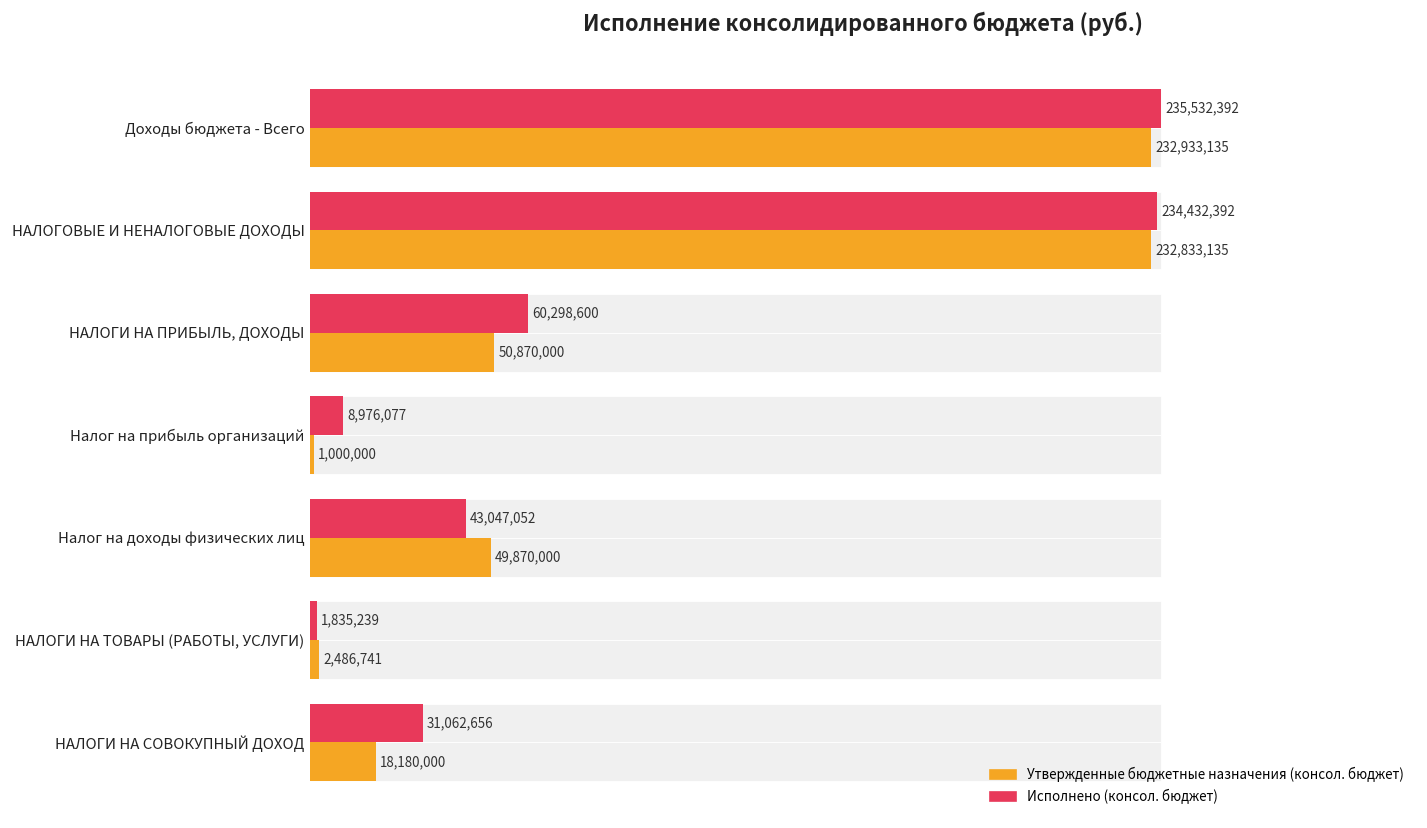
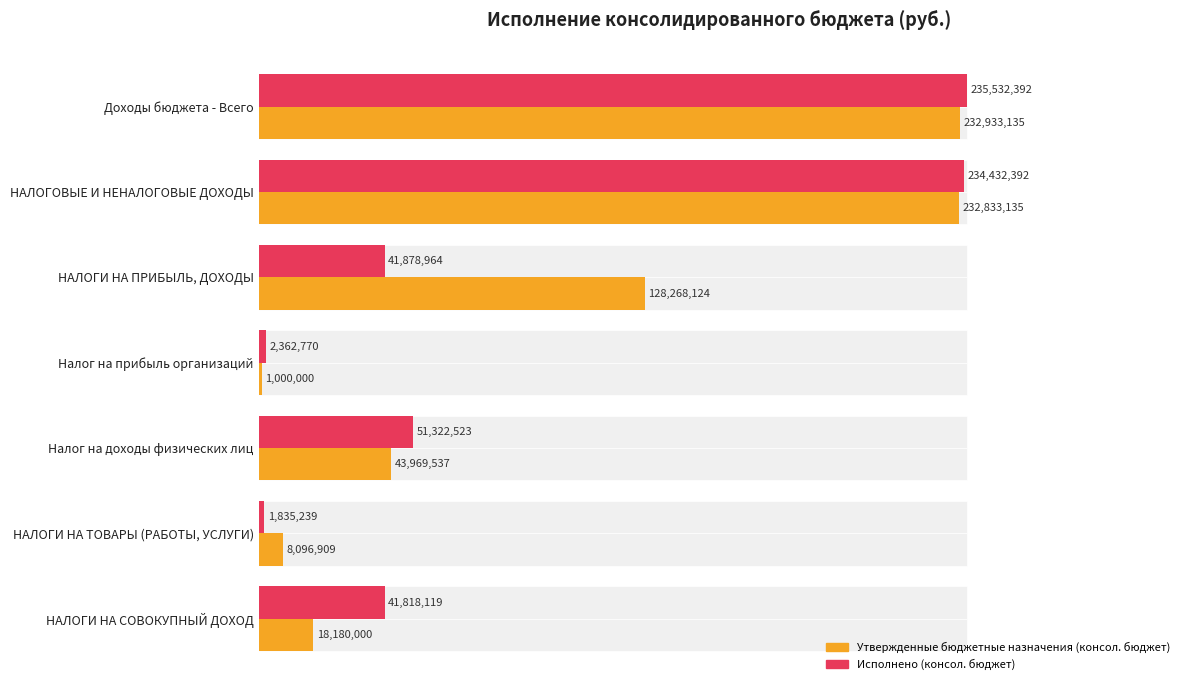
  {
    "Утвержденные бюджетные назначения (консол. бюджет)": {
-     "НАЛОГИ НА ПРИБЫЛЬ, ДОХОДЫ": "50,870,000",
-     "Налог на доходы физических лиц": "49,870,000",
-     "НАЛОГИ НА ТОВАРЫ (РАБОТЫ, УСЛУГИ)": "2,486,741"
+     "НАЛОГИ НА ПРИБЫЛЬ, ДОХОДЫ": "128,268,124",
+     "Налог на доходы физических лиц": "43,969,537",
+     "НАЛОГИ НА ТОВАРЫ (РАБОТЫ, УСЛУГИ)": "8,096,909"
    },
    "Исполнено (консол. бюджет)": {
-     "НАЛОГИ НА ПРИБЫЛЬ, ДОХОДЫ": "60,298,600",
-     "Налог на прибыль организаций": "8,976,077",
-     "Налог на доходы физических лиц": "43,047,052",
-     "НАЛОГИ НА СОВОКУПНЫЙ ДОХОД": "31,062,656"
+     "НАЛОГИ НА ПРИБЫЛЬ, ДОХОДЫ": "41,878,964",
+     "Налог на прибыль организаций": "2,362,770",
+     "Налог на доходы физических лиц": "51,322,523",
+     "НАЛОГИ НА СОВОКУПНЫЙ ДОХОД": "41,818,119"
    }
  }
